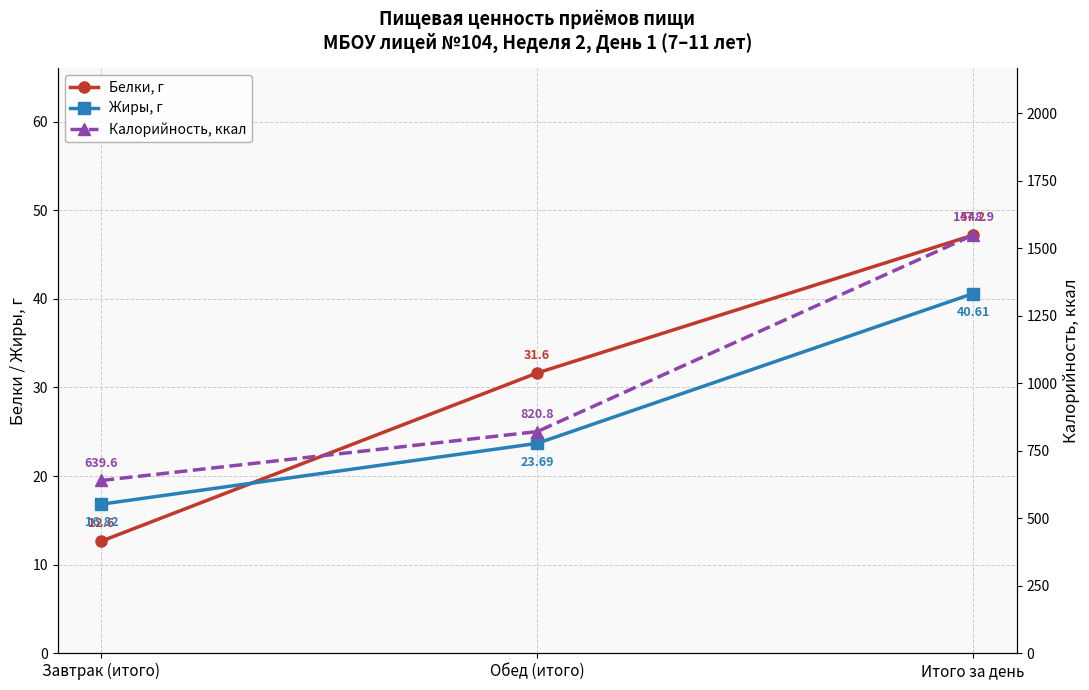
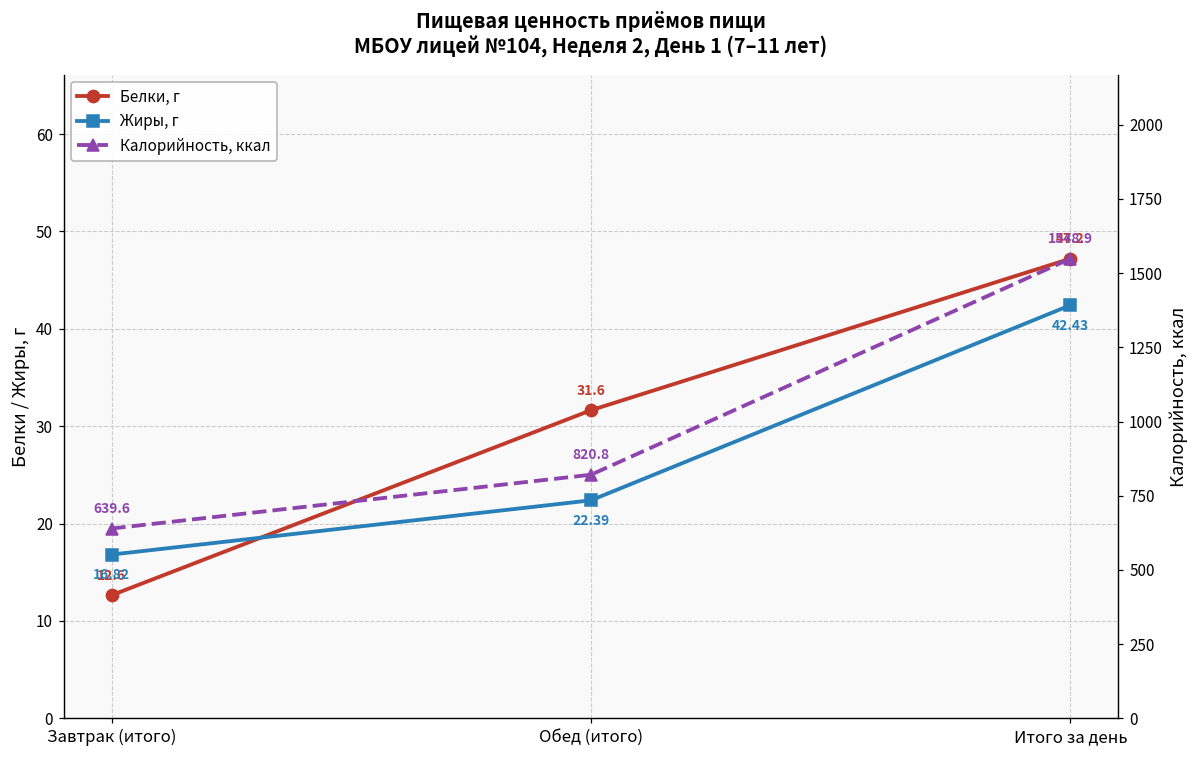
  {
    "Белки, г": {
      "Обед (итого)": 31.6
    },
    "Жиры, г": {
-     "Обед (итого)": 23.69,
-     "Итого за день": 40.61
+     "Обед (итого)": 22.39,
+     "Итого за день": 42.43
    },
    "Калорийность, ккал": {
      "Завтрак (итого)": 639.6,
      "Обед (итого)": 820.8
    }
  }
